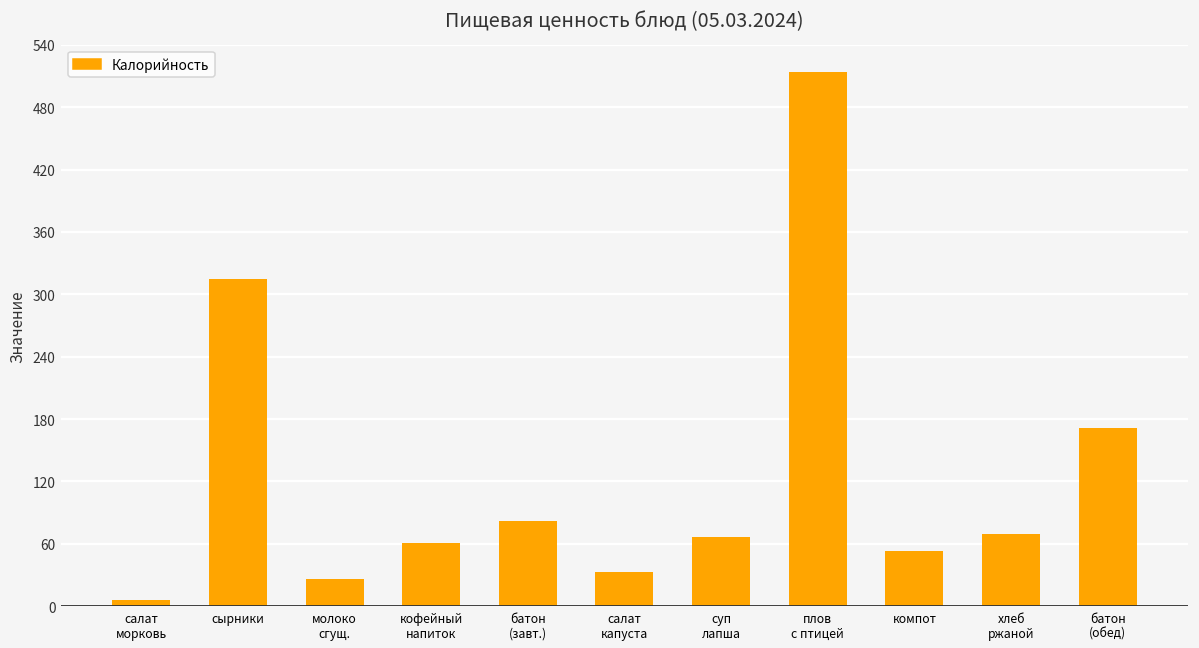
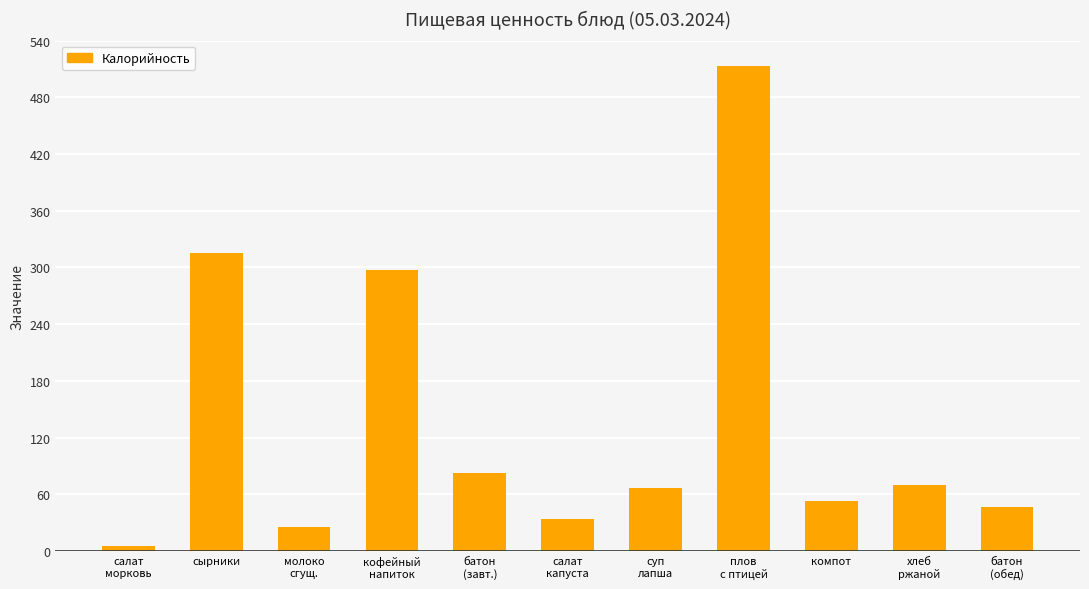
  {
    "салат морковь": 10,
    "сырники": 320,
    "молоко сгущ.": 30,
-   "кофейный напиток": 60,
+   "кофейный напиток": 300,
    "батон (завт.)": 80,
    "салат капуста": 30,
    "суп лапша": 70,
    "плов с птицей": 510,
    "компот": 50,
    "хлеб ржаной": 70,
-   "батон (обед)": 170
+   "батон (обед)": 50
  }
